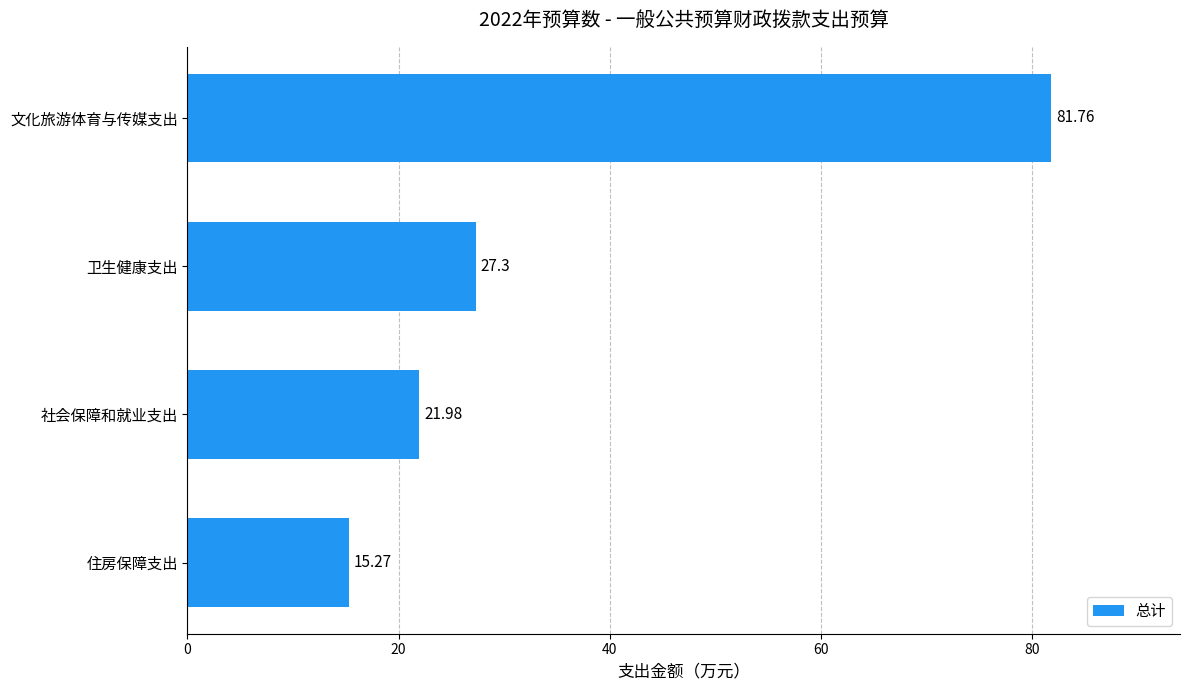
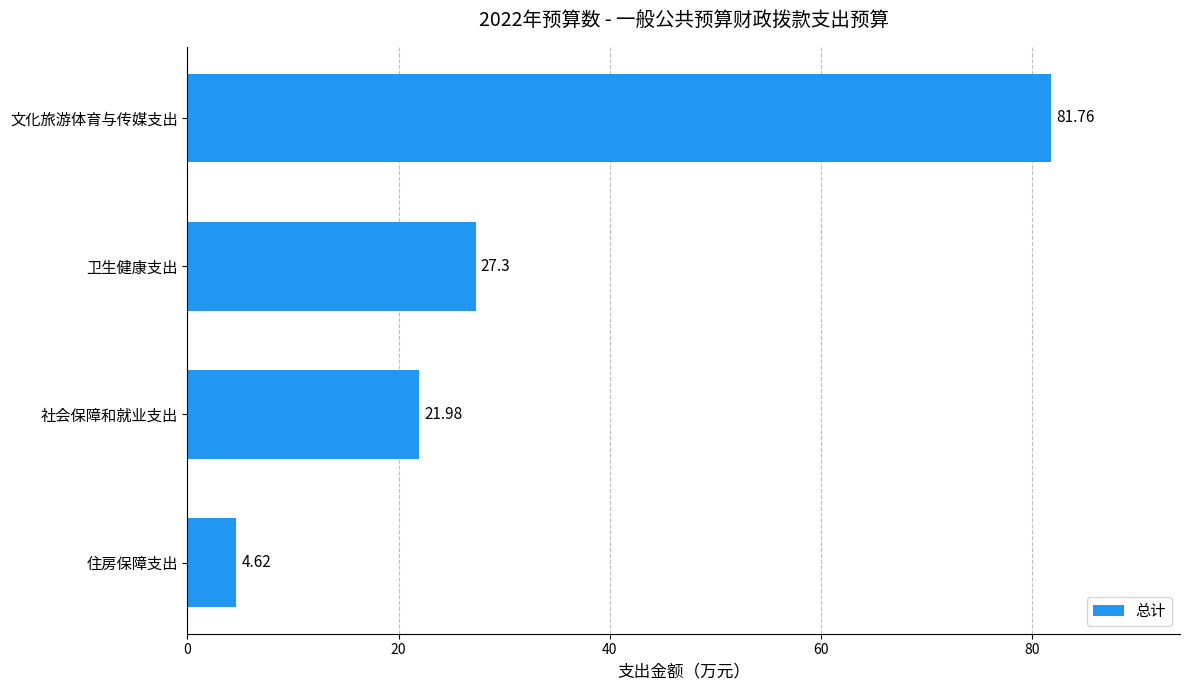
  {
    "文化旅游体育与传媒支出": 81.76,
    "卫生健康支出": 27.3,
    "社会保障和就业支出": 21.98,
-   "住房保障支出": 15.27
+   "住房保障支出": 4.62
  }
